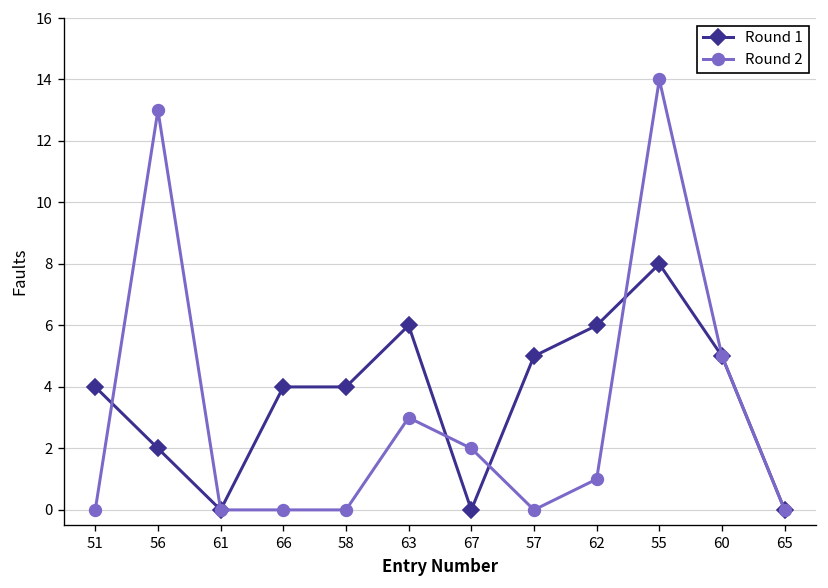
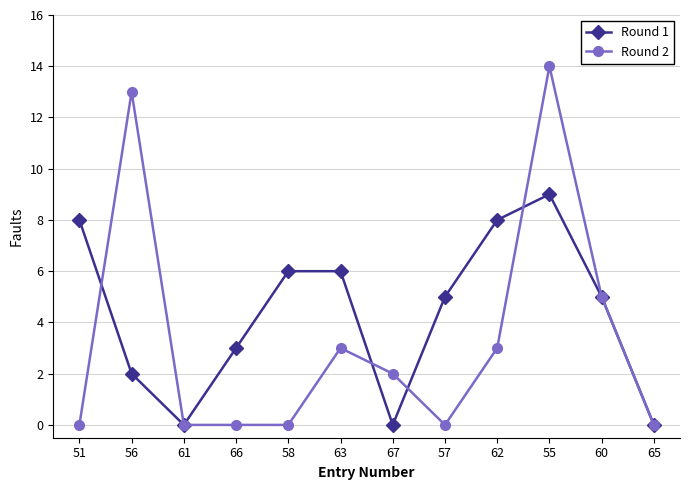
  {
    "Round 1": {
-     "51": 4,
+     "51": 8,
      "56": 2,
-     "66": 4,
-     "58": 4,
+     "66": 3,
+     "58": 6,
      "63": 6,
      "67": 0,
      "57": 5,
-     "62": 6,
-     "55": 8
+     "62": 8,
+     "55": 9
    },
    "Round 2": {
      "51": 0,
      "56": 13,
      "66": 0,
      "58": 0,
      "63": 3,
      "67": 2,
      "57": 0,
-     "62": 1,
+     "62": 3,
      "55": 14
    }
  }
